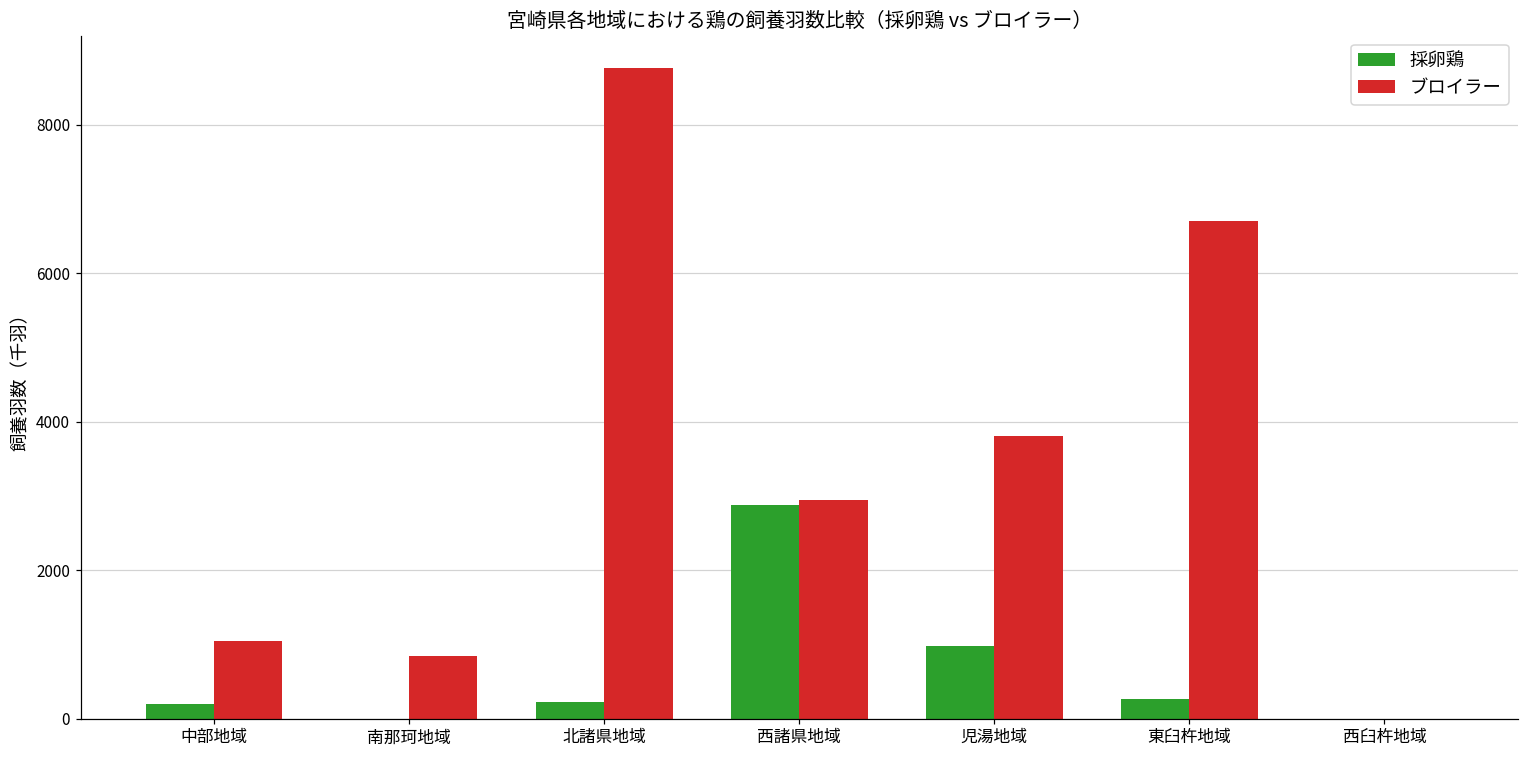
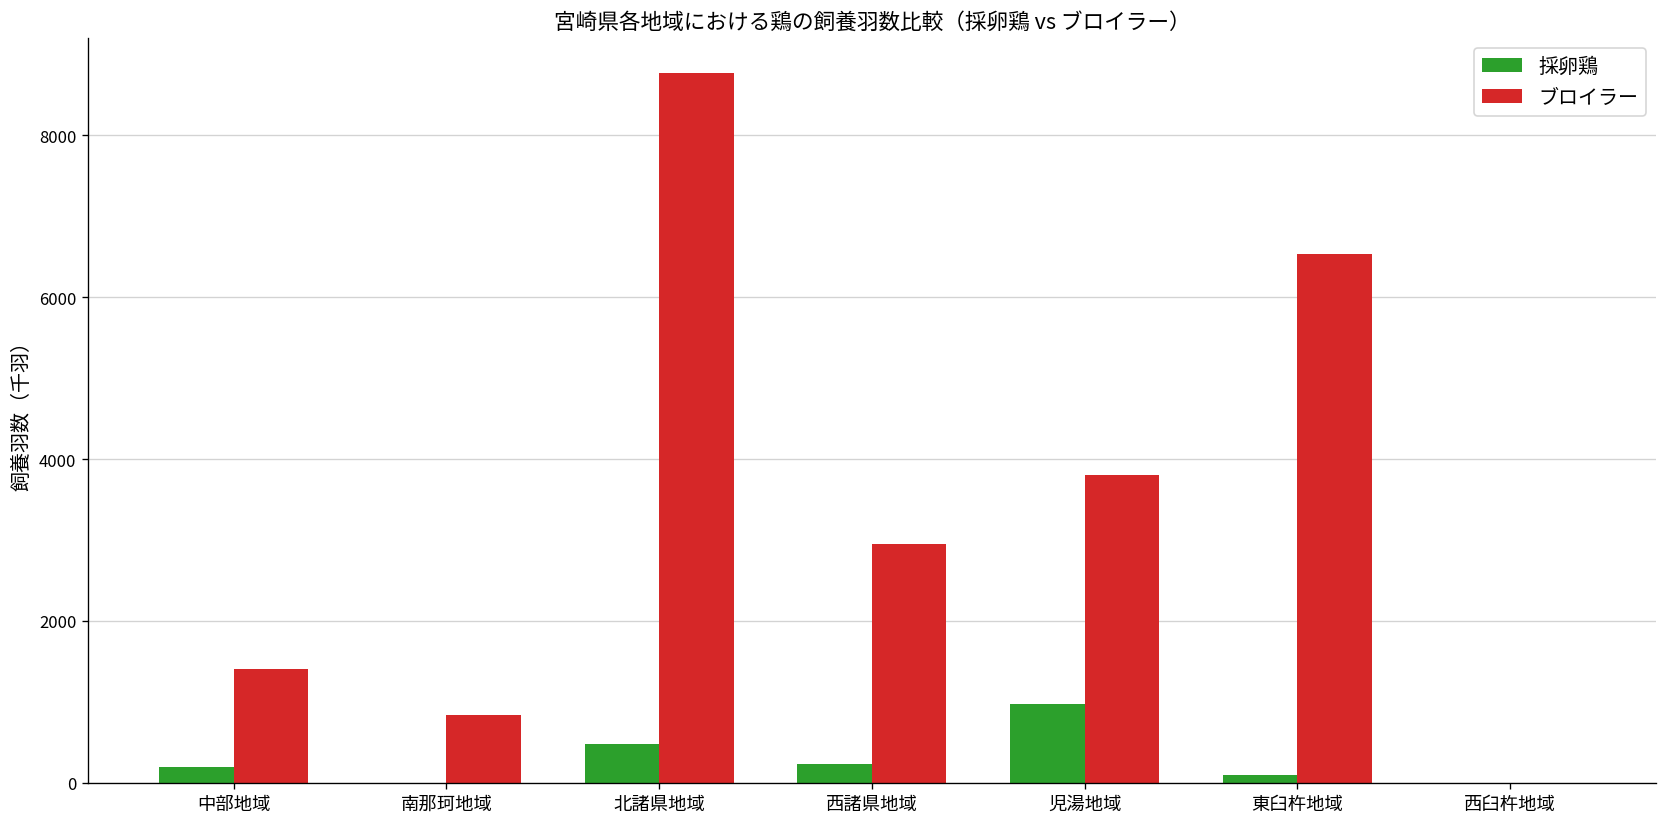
  {
    "採卵鶏": {
      "中部地域": 200,
      "南那珂地域": 0,
-     "北諸県地域": 200,
-     "西諸県地域": 2900,
+     "北諸県地域": 500,
+     "西諸県地域": 200,
      "児湯地域": 1000,
-     "東臼杵地域": 300,
+     "東臼杵地域": 100,
      "西臼杵地域": 0
    },
    "ブロイラー": {
-     "中部地域": 1000,
+     "中部地域": 1400,
      "南那珂地域": 800,
      "北諸県地域": 8800,
      "西諸県地域": 2900,
      "児湯地域": 3800,
-     "東臼杵地域": 6700,
+     "東臼杵地域": 6500,
      "西臼杵地域": 0
    }
  }
